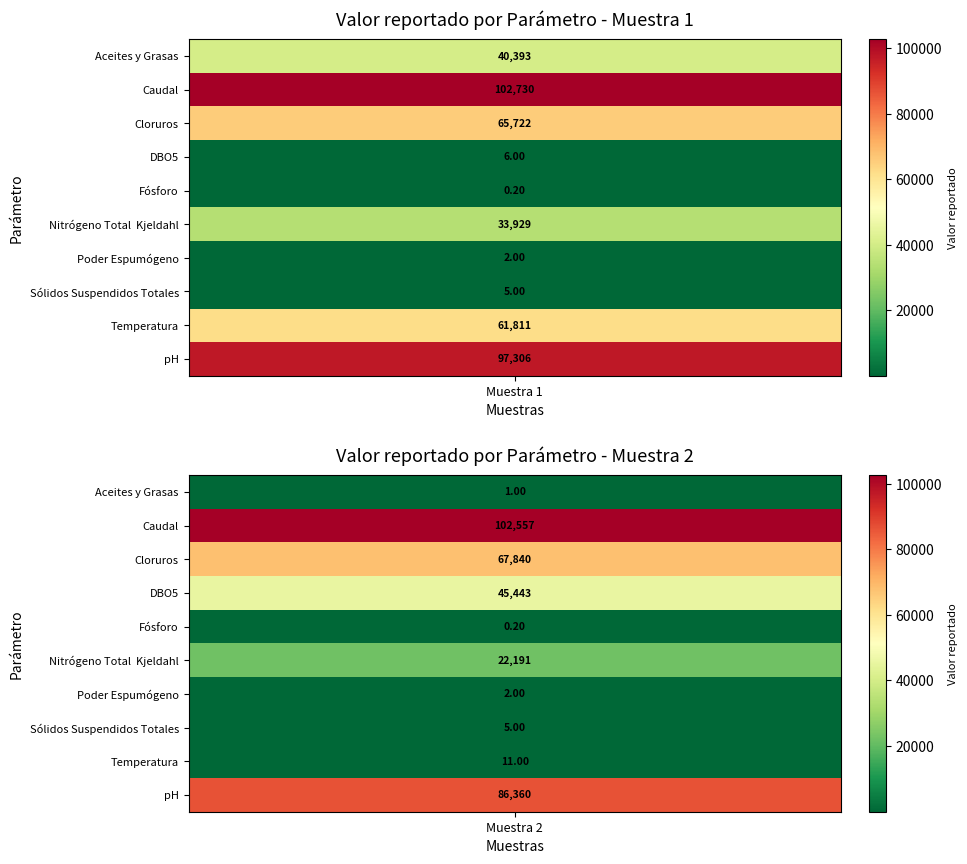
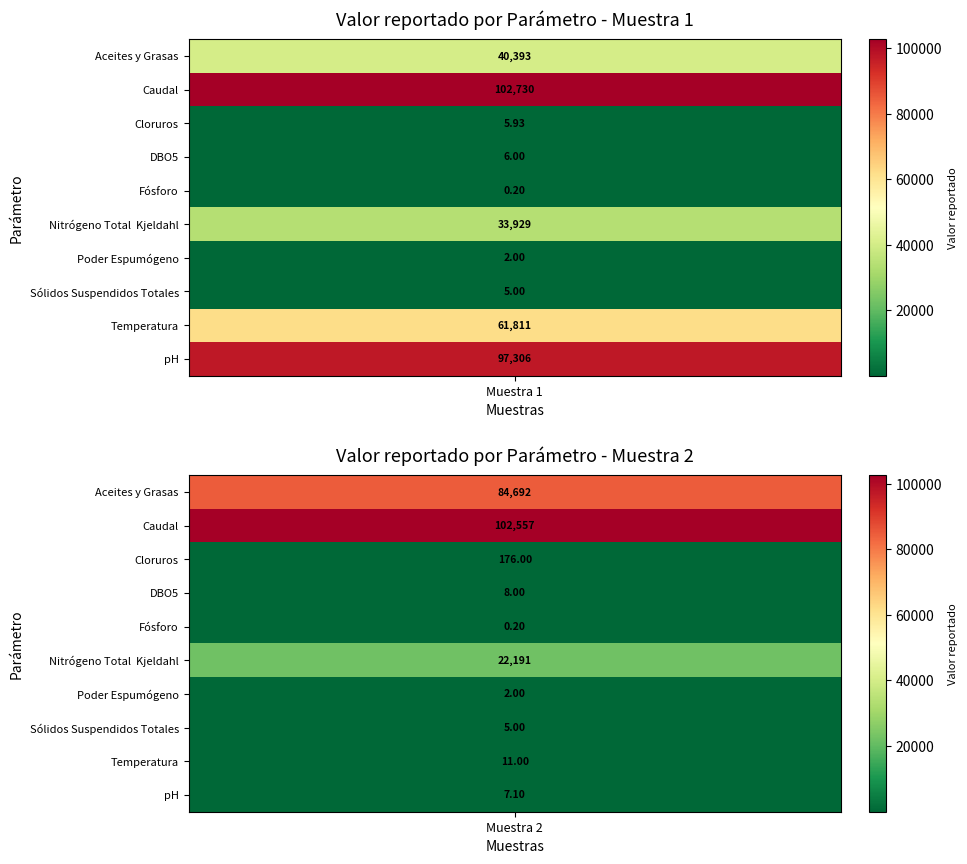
  {
    "Valor reportado por Parámetro - Muestra 1": {
      "Aceites y Grasas": {
        "Muestra 1": "40,393"
      },
      "Caudal": {
        "Muestra 1": "102,730"
      },
      "Cloruros": {
-       "Muestra 1": "65,722"
+       "Muestra 1": "5.93"
      },
      "DBO5": {
        "Muestra 1": "6.00"
      },
      "Fósforo": {
        "Muestra 1": "0.20"
      },
      "Nitrógeno Total Kjeldahl": {
        "Muestra 1": "33,929"
      },
      "Poder Espumógeno": {
        "Muestra 1": "2.00"
      },
      "Sólidos Suspendidos Totales": {
        "Muestra 1": "5.00"
      },
      "Temperatura": {
        "Muestra 1": "61,811"
      },
      "pH": {
        "Muestra 1": "97,306"
      }
    },
    "Valor reportado por Parámetro - Muestra 2": {
      "Aceites y Grasas": {
-       "Muestra 2": "1.00"
+       "Muestra 2": "84,692"
      },
      "Caudal": {
        "Muestra 2": "102,557"
      },
      "Cloruros": {
-       "Muestra 2": "67,840"
+       "Muestra 2": "176.00"
      },
      "DBO5": {
-       "Muestra 2": "45,443"
+       "Muestra 2": "8.00"
      },
      "Fósforo": {
        "Muestra 2": "0.20"
      },
      "Nitrógeno Total Kjeldahl": {
        "Muestra 2": "22,191"
      },
      "Poder Espumógeno": {
        "Muestra 2": "2.00"
      },
      "Sólidos Suspendidos Totales": {
        "Muestra 2": "5.00"
      },
      "Temperatura": {
        "Muestra 2": "11.00"
      },
      "pH": {
-       "Muestra 2": "86,360"
+       "Muestra 2": "7.10"
      }
    }
  }
